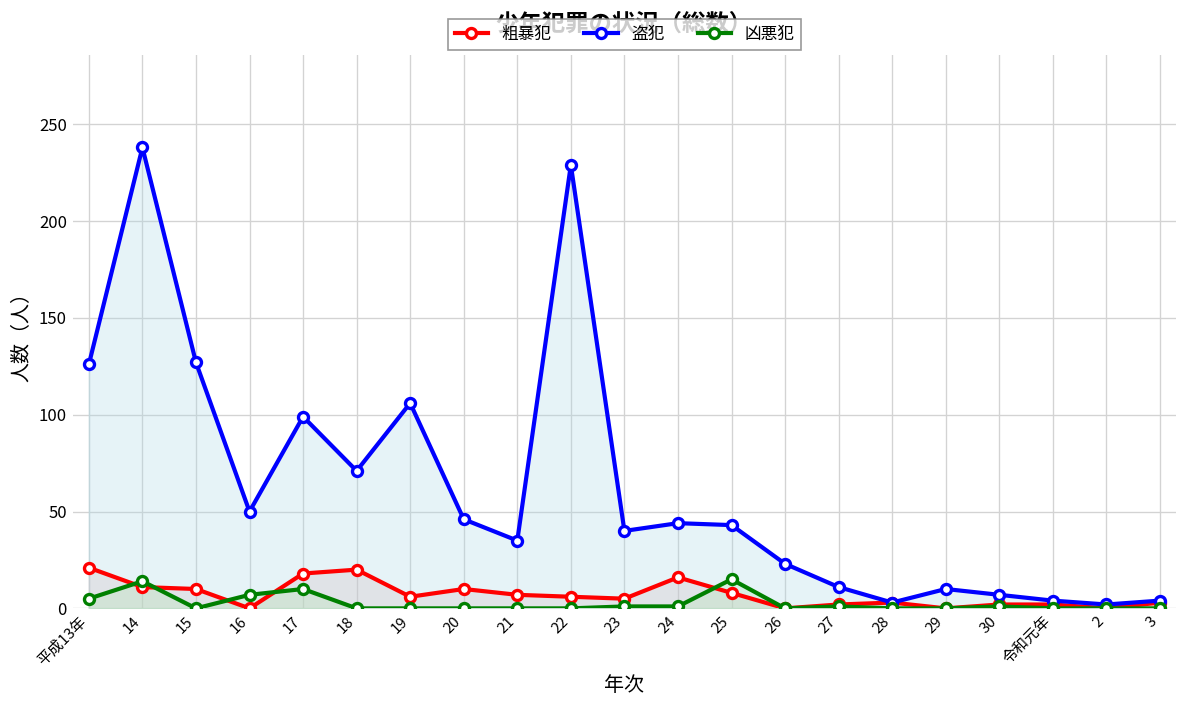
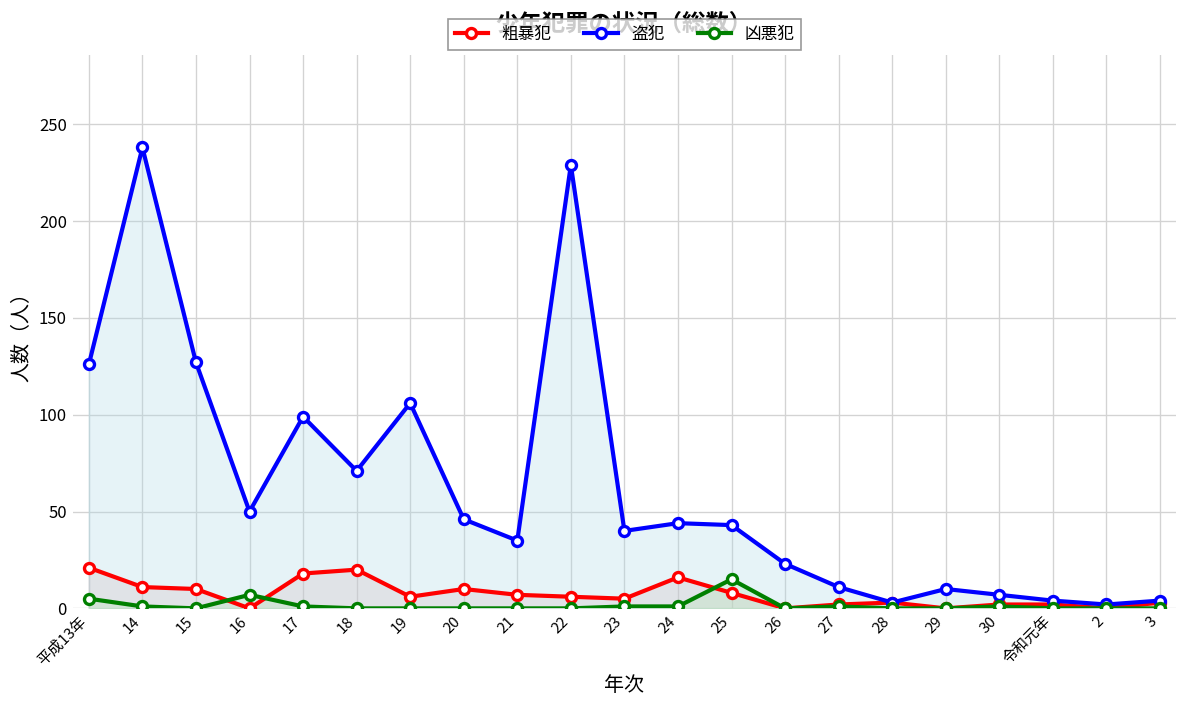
  {
    "粗暴犯": {
      "平成13年": 21,
      "14": 11,
      "15": 10,
      "16": 0,
      "17": 18,
      "18": 20,
      "19": 6,
      "20": 10,
      "21": 7,
      "22": 6,
      "23": 5,
      "24": 16,
      "25": 8,
      "令和元年": 2
    },
    "盗犯": {
      "平成13年": 126,
      "14": 238,
      "15": 127,
      "16": 50,
      "17": 99,
      "18": 71,
      "19": 106,
      "20": 46,
      "21": 35,
      "22": 229,
      "23": 40,
      "24": 44,
      "25": 43,
      "26": 23,
      "27": 11,
      "29": 10,
      "30": 7,
      "令和元年": 4,
      "2": 2
    },
    "凶悪犯": {
      "平成13年": 5,
-     "14": 14,
+     "14": 1,
      "15": 0,
      "16": 7,
-     "17": 10,
+     "17": 1,
      "18": 0,
      "19": 0,
      "20": 0,
      "21": 0,
      "22": 0,
      "23": 1,
      "24": 1,
      "25": 15,
      "28": 0,
      "令和元年": 0,
      "3": 0
    }
  }
